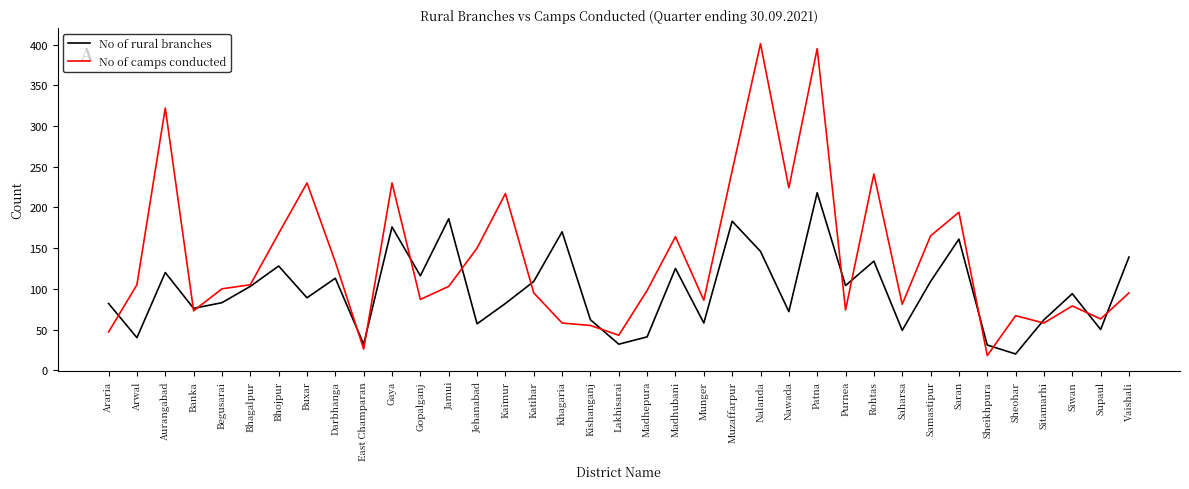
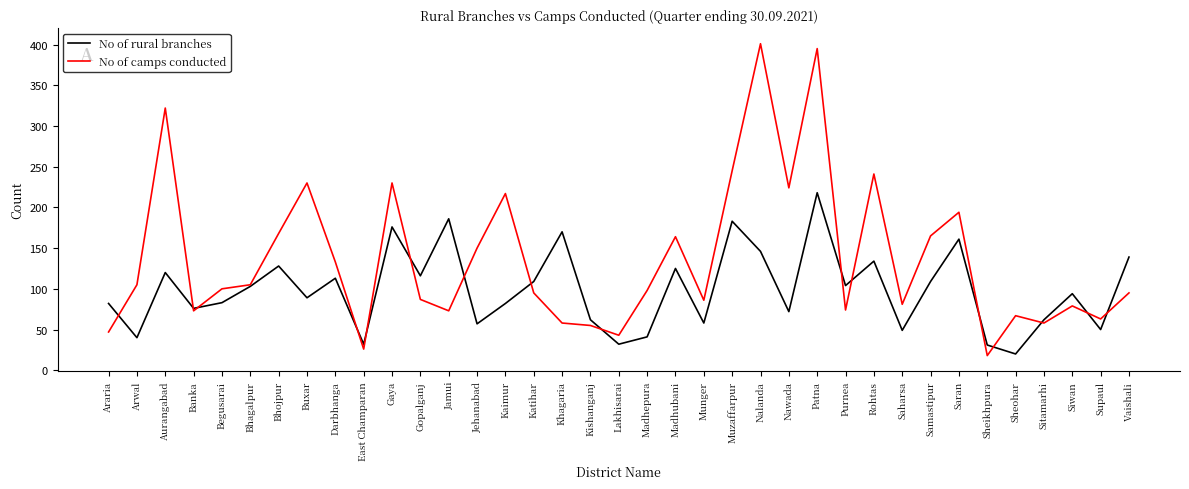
  {
    "No of rural branches": {
      "Araria": 80,
      "Arwal": 40,
      "Aurangabad": 120,
      "Begusarai": 80,
      "Bhojpur": 130,
      "Buxar": 90,
      "Darbhanga": 110,
      "East Champaran": 30,
      "Gaya": 180,
      "Gopalganj": 120,
      "Jamui": 190,
      "Jehanabad": 60,
      "Kaimur": 80,
      "Katihar": 110,
      "Khagaria": 170,
      "Kishanganj": 60,
      "Lakhisarai": 30,
      "Madhepura": 40,
      "Madhubani": 130,
      "Munger": 60,
      "Muzaffarpur": 180,
      "Nalanda": 150,
      "Nawada": 70,
      "Patna": 220,
      "Purnea": 100,
      "Rohtas": 130,
      "Saharsa": 50,
      "Samastipur": 110,
      "Saran": 160,
      "Sheikhpura": 30,
      "Sheohar": 20,
      "Sitamarhi": 60,
      "Siwan": 90,
      "Supaul": 50,
      "Vaishali": 140
    },
    "No of camps conducted": {
      "Araria": 50,
      "Arwal": 110,
      "Aurangabad": 320,
      "Begusarai": 100,
      "Bhojpur": 170,
      "Buxar": 230,
      "Darbhanga": 130,
      "East Champaran": 30,
      "Gaya": 230,
      "Gopalganj": 90,
-     "Jamui": 100,
+     "Jamui": 70,
      "Jehanabad": 150,
      "Kaimur": 220,
      "Katihar": 100,
      "Khagaria": 60,
      "Kishanganj": 60,
      "Lakhisarai": 40,
      "Madhepura": 100,
      "Madhubani": 160,
      "Munger": 90,
      "Muzaffarpur": 250,
      "Nalanda": 400,
      "Nawada": 220,
      "Patna": 400,
      "Purnea": 70,
      "Rohtas": 240,
      "Saharsa": 80,
      "Samastipur": 170,
      "Saran": 190,
      "Sheikhpura": 20,
      "Sheohar": 70,
      "Sitamarhi": 60,
      "Siwan": 80,
      "Supaul": 60,
      "Vaishali": 100
    }
  }
